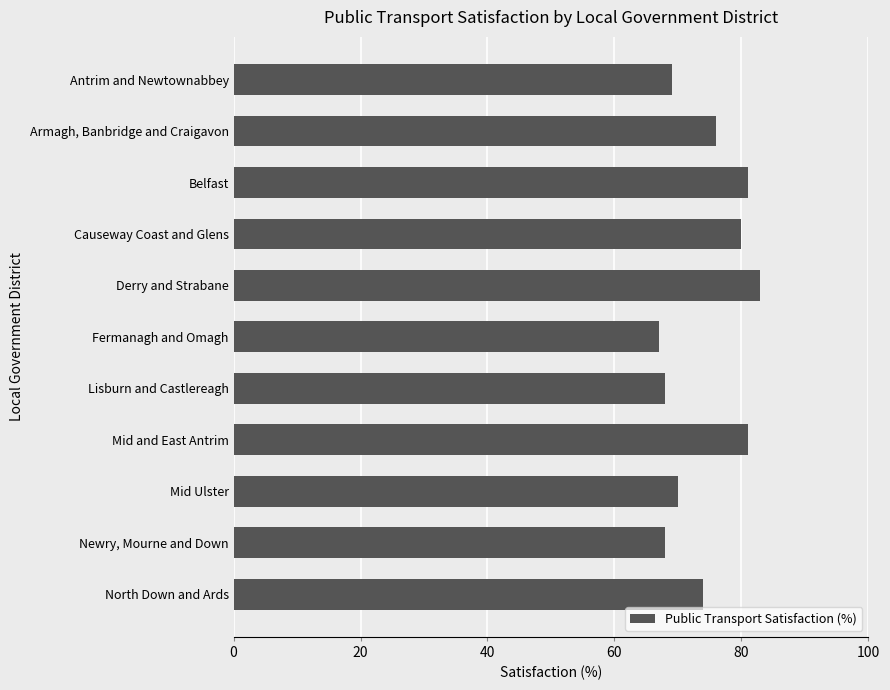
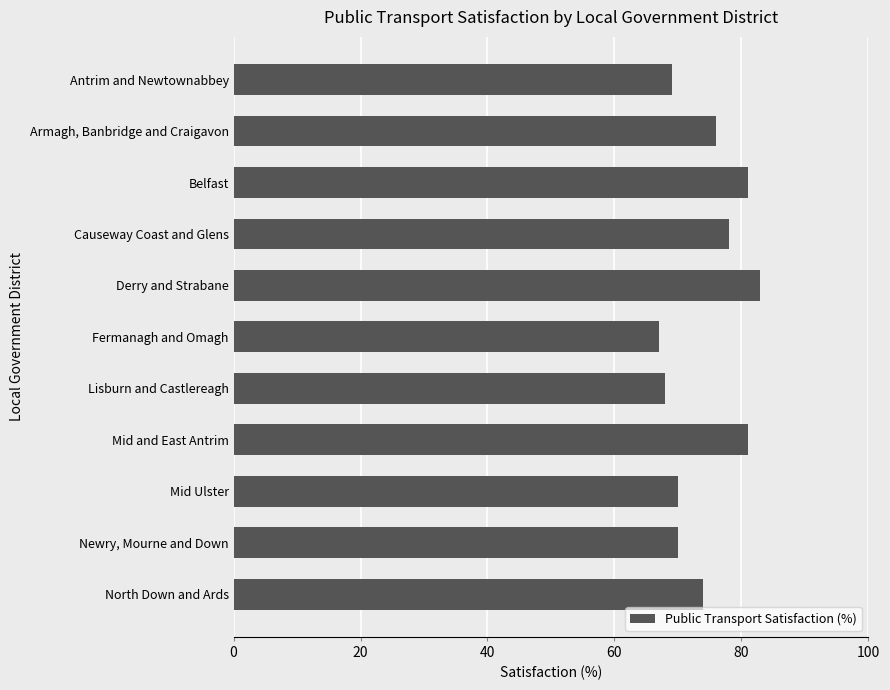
  {
    "Antrim and Newtownabbey": 69,
    "Armagh, Banbridge and Craigavon": 76,
    "Belfast": 81,
-   "Causeway Coast and Glens": 80,
+   "Causeway Coast and Glens": 78,
    "Derry and Strabane": 83,
    "Fermanagh and Omagh": 67,
    "Lisburn and Castlereagh": 68,
    "Mid and East Antrim": 81,
    "Mid Ulster": 70,
-   "Newry, Mourne and Down": 68,
+   "Newry, Mourne and Down": 70,
    "North Down and Ards": 74
  }
